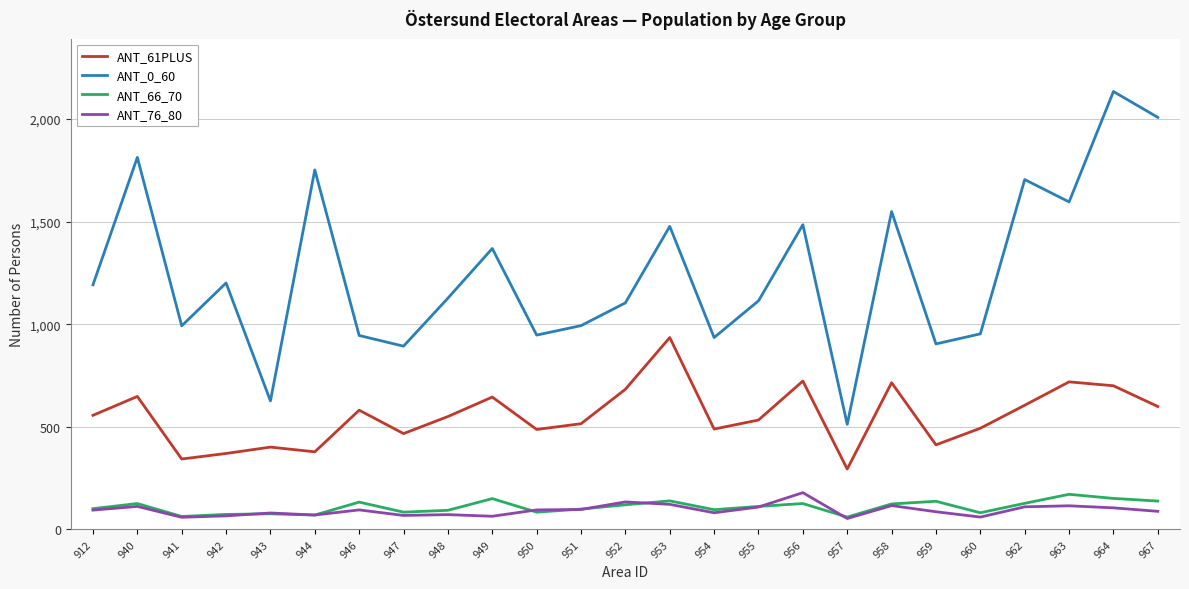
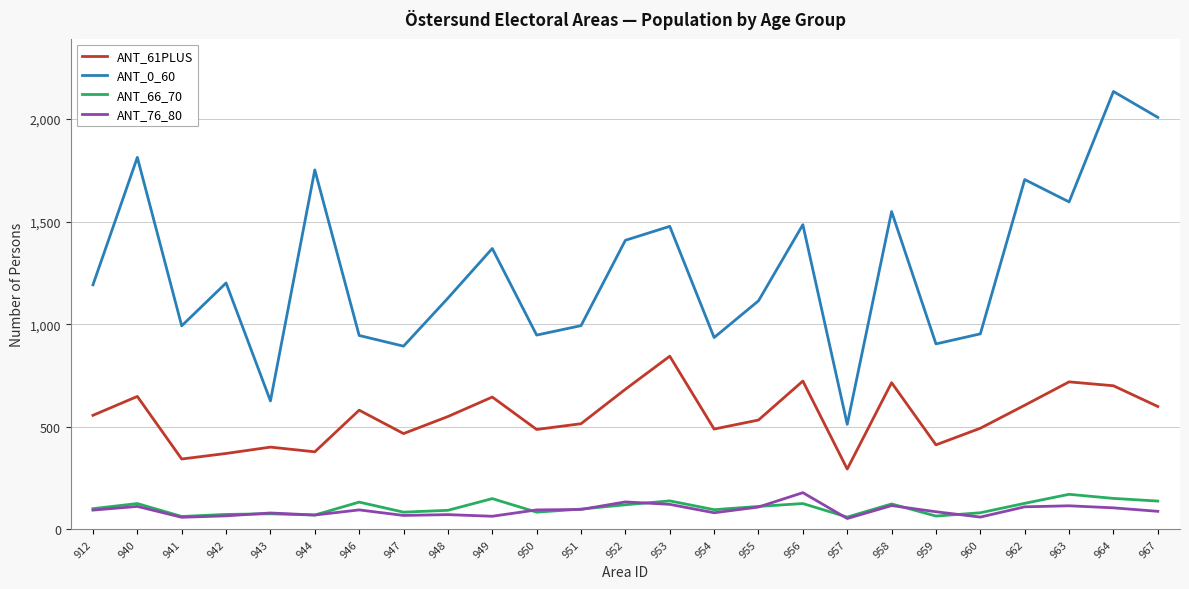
  {
    "ANT_61PLUS": {
      "912": "560",
      "940": "650",
      "941": "340",
      "942": "370",
      "943": "400",
      "944": "380",
      "946": "580",
      "947": "470",
      "948": "550",
      "949": "650",
      "950": "490",
      "951": "520",
      "952": "680",
-     "953": "940",
+     "953": "840",
      "954": "490",
      "955": "530",
      "956": "720",
      "957": "290",
      "958": "720",
      "959": "410",
      "960": "490",
      "962": "610",
      "963": "720",
      "964": "700",
      "967": "600"
    },
    "ANT_0_60": {
      "912": "1,190",
      "940": "1,810",
      "941": "990",
      "942": "1,200",
      "943": "630",
      "944": "1,750",
      "946": "950",
      "947": "890",
      "948": "1,130",
      "949": "1,370",
      "950": "950",
      "951": "990",
-     "952": "1,100",
+     "952": "1,410",
      "953": "1,480",
      "954": "940",
      "955": "1,110",
      "956": "1,490",
      "957": "510",
      "958": "1,550",
      "959": "900",
      "960": "950",
      "962": "1,710",
      "963": "1,600",
      "964": "2,130",
      "967": "2,010"
    },
    "ANT_66_70": {
      "940": "130",
      "946": "130",
      "947": "80",
      "948": "90",
      "949": "150",
      "952": "120",
      "953": "140",
      "954": "100",
      "956": "130",
-     "959": "140",
+     "959": "70",
      "960": "80",
      "962": "130",
      "963": "170",
      "964": "150",
      "967": "140"
    },
    "ANT_76_80": {
      "940": "110",
      "946": "100",
      "947": "70",
      "948": "70",
      "949": "60",
      "952": "130",
      "953": "120",
      "954": "80",
      "956": "180",
      "959": "90",
      "960": "60",
      "962": "110",
      "963": "120",
      "964": "110",
      "967": "90"
    }
  }
